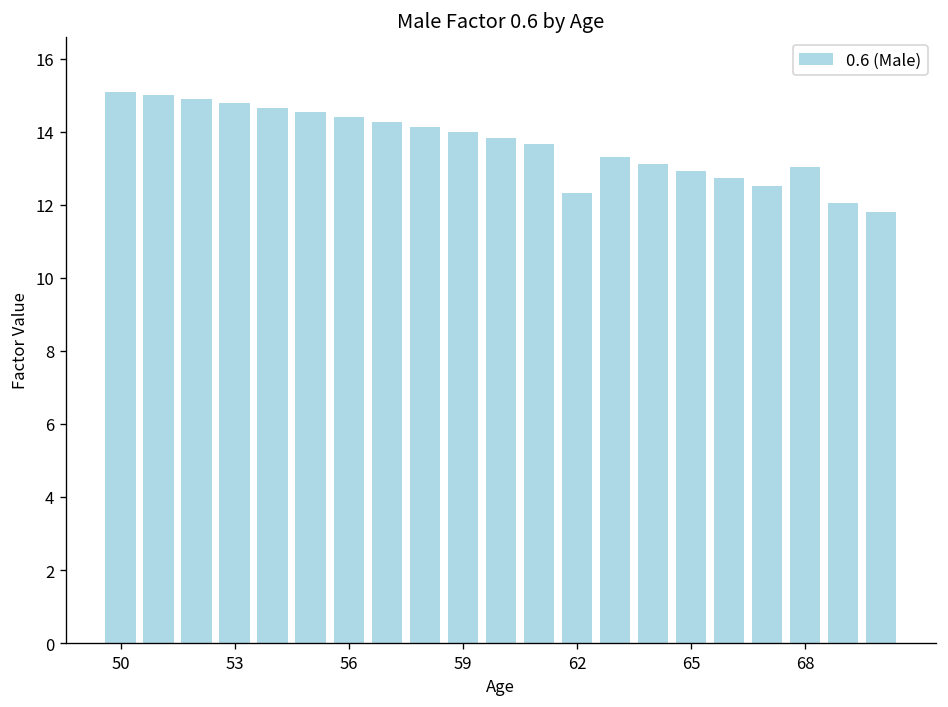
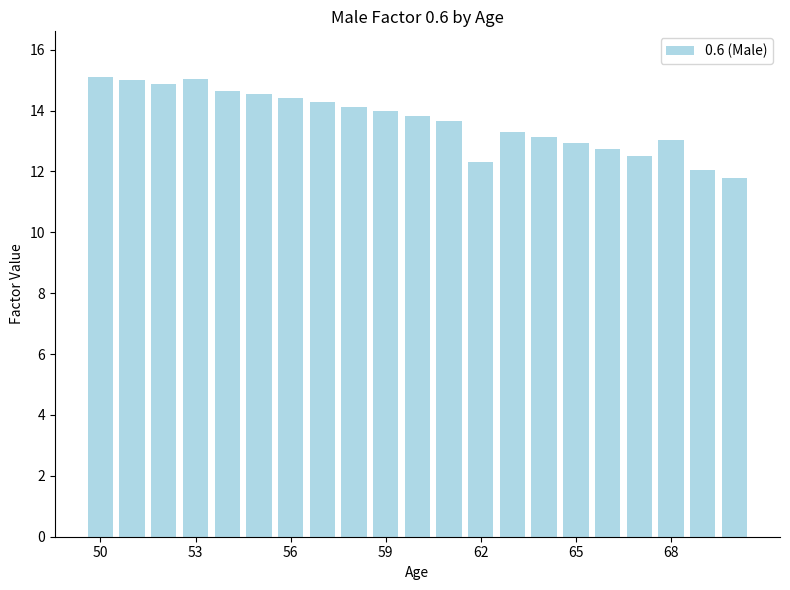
  {
    "50": 15.1,
-   "53": 14.8,
+   "53": 15.1,
    "56": 14.4,
    "59": 14.0,
    "62": 12.3,
    "65": 12.9,
    "68": 13.0
  }
